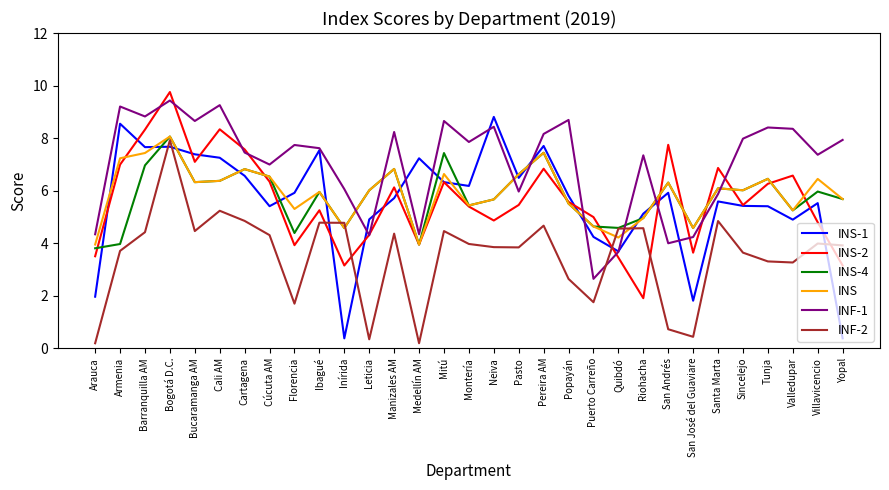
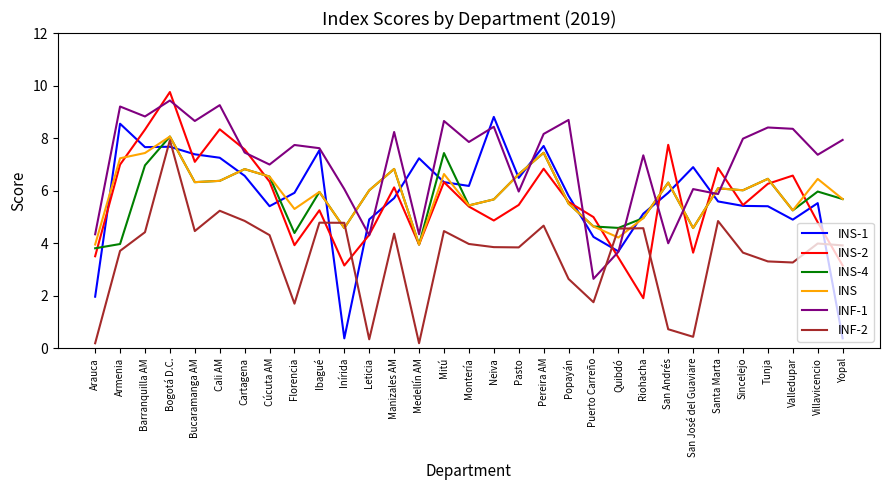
  {
    "INS-1": {
      "Arauca": 2.0,
      "Armenia": 8.5,
      "Barranquilla AM": 7.7,
      "Bogotá D.C.": 7.7,
      "Bucaramanga AM": 7.4,
      "Cali AM": 7.3,
      "Cartagena": 6.6,
      "Cúcuta AM": 5.4,
      "Florencia": 5.9,
      "Inírida": 0.4,
      "Leticia": 4.9,
      "Manizales AM": 5.7,
      "Medellín AM": 7.2,
      "Montería": 6.2,
      "Neiva": 8.8,
      "Pasto": 6.5,
      "Pereira AM": 7.7,
      "Popayán": 5.8,
      "Puerto Carreño": 4.2,
      "Riohacha": 5.1,
      "San Andrés": 5.9,
-     "San José del Guaviare": 1.8,
+     "San José del Guaviare": 6.9,
      "Santa Marta": 5.6,
      "Tunja": 5.4,
      "Valledupar": 4.9,
      "Villavicencio": 5.5
    },
    "INS-2": {
      "Arauca": 3.5,
      "Armenia": 7.0,
      "Barranquilla AM": 8.3,
      "Bogotá D.C.": 9.8,
      "Bucaramanga AM": 7.1,
      "Cali AM": 8.3,
      "Cartagena": 7.6,
      "Cúcuta AM": 6.3,
      "Florencia": 3.9,
      "Ibagué": 5.3,
      "Inírida": 3.1,
      "Manizales AM": 6.1,
      "Neiva": 4.9,
      "Pasto": 5.5,
      "Pereira AM": 6.8,
      "Puerto Carreño": 5.0,
      "Quibdó": 3.5,
      "Riohacha": 1.9,
      "San Andrés": 7.7,
      "San José del Guaviare": 3.6,
      "Santa Marta": 6.9,
      "Tunja": 6.3,
      "Valledupar": 6.6,
      "Villavicencio": 4.8
    },
    "INS-4": {
      "Arauca": 3.8,
      "Armenia": 4.0,
      "Barranquilla AM": 7.0,
      "Florencia": 4.4,
      "Mitú": 7.4,
      "Villavicencio": 6.0
    },
    "INS": {
      "Arauca": 3.9,
      "Armenia": 7.2,
      "Barranquilla AM": 7.4,
      "Florencia": 5.3,
      "Mitú": 6.6,
      "Quibdó": 4.2,
      "Villavicencio": 6.4
    },
    "INF-1": {
      "Arauca": 4.3,
      "Armenia": 9.2,
      "Barranquilla AM": 8.8,
      "Bogotá D.C.": 9.4,
      "Bucaramanga AM": 8.7,
      "Cali AM": 9.3,
      "Cartagena": 7.4,
      "Cúcuta AM": 7.0,
      "Florencia": 7.7,
      "Inírida": 6.1,
      "Manizales AM": 8.2,
      "Medellín AM": 4.3,
      "Mitú": 8.7,
      "Montería": 7.9,
      "Neiva": 8.4,
      "Pasto": 6.0,
      "Pereira AM": 8.2,
      "Popayán": 8.7,
      "Puerto Carreño": 2.6,
      "Riohacha": 7.3,
      "San Andrés": 4.0,
-     "San José del Guaviare": 4.2,
+     "San José del Guaviare": 6.1,
      "Santa Marta": 5.9,
      "Sincelejo": 8.0,
      "Tunja": 8.4,
      "Valledupar": 8.4,
      "Villavicencio": 7.4,
      "Yopal": 7.9
    },
    "INF-2": {
      "Arauca": 0.2,
      "Armenia": 3.7,
      "Barranquilla AM": 4.4,
      "Bogotá D.C.": 7.9,
      "Bucaramanga AM": 4.5,
      "Cali AM": 5.2,
      "Cartagena": 4.8,
      "Cúcuta AM": 4.3,
      "Florencia": 1.7,
      "Ibagué": 4.8,
      "Inírida": 4.8,
      "Leticia": 0.3,
      "Manizales AM": 4.4,
      "Medellín AM": 0.2,
      "Mitú": 4.5,
      "Montería": 4.0,
      "Neiva": 3.8,
      "Pasto": 3.8,
      "Pereira AM": 4.7,
      "Popayán": 2.6,
      "Puerto Carreño": 1.8,
      "Riohacha": 4.6,
      "San Andrés": 0.7,
      "San José del Guaviare": 0.4,
      "Santa Marta": 4.8,
      "Sincelejo": 3.6,
      "Tunja": 3.3,
      "Valledupar": 3.3
    }
  }
